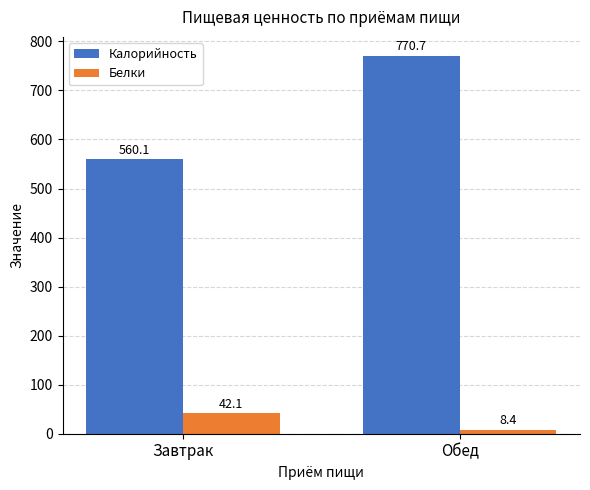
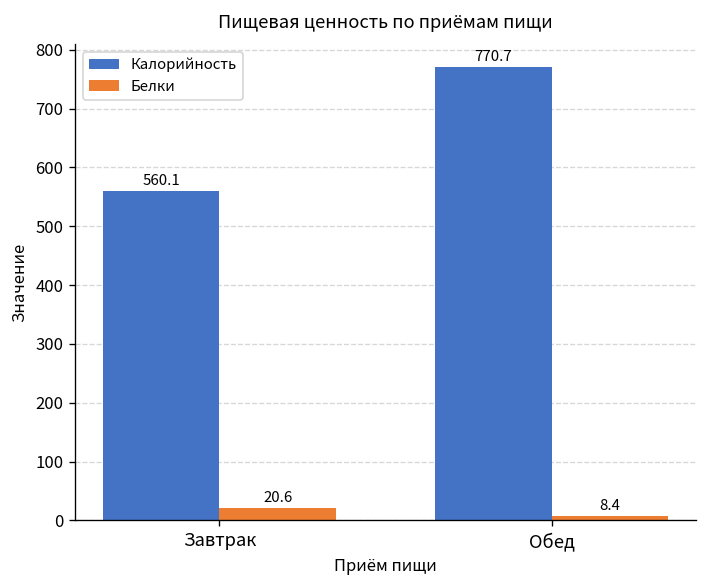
  {
    "Калорийность": {
      "Завтрак": 560.1,
      "Обед": 770.7
    },
    "Белки": {
-     "Завтрак": 42.1,
+     "Завтрак": 20.6,
      "Обед": 8.4
    }
  }
